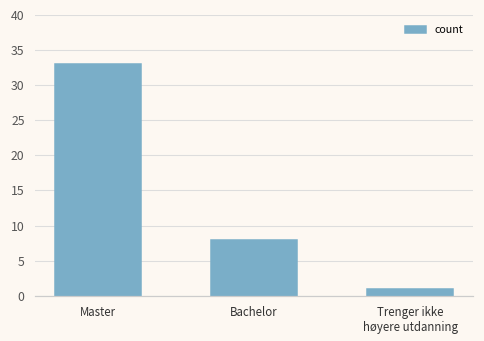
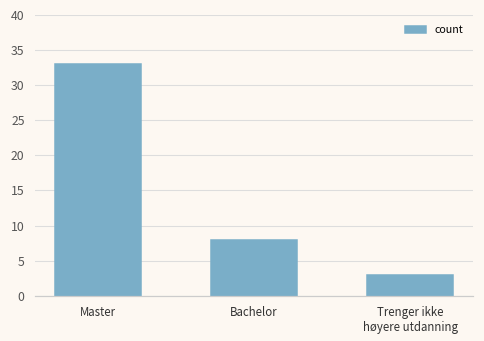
  {
    "Master": 33,
    "Bachelor": 8,
-   "Trenger ikke høyere utdanning": 1
+   "Trenger ikke høyere utdanning": 3
  }
